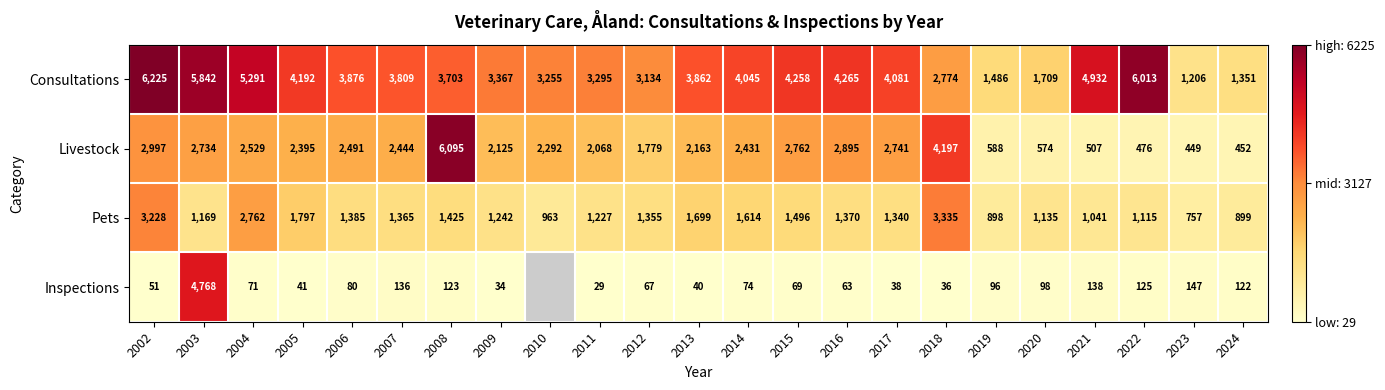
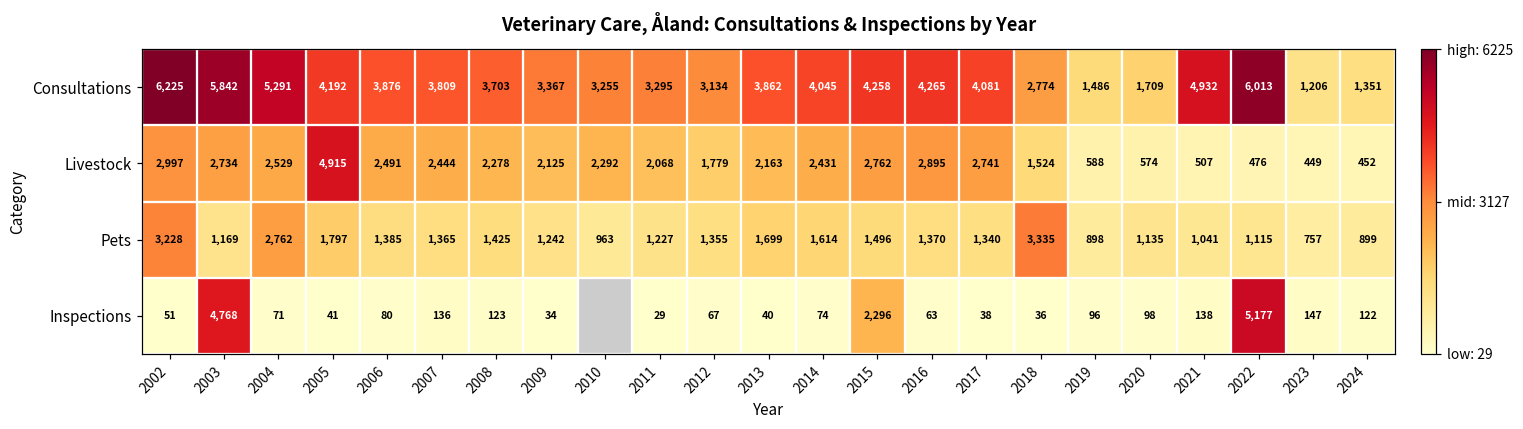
  {
    "Consultations": {
      "2002": "6,225",
      "2003": "5,842",
      "2004": "5,291",
      "2005": "4,192",
      "2006": "3,876",
      "2007": "3,809",
      "2008": "3,703",
      "2009": "3,367",
      "2010": "3,255",
      "2011": "3,295",
      "2012": "3,134",
      "2013": "3,862",
      "2014": "4,045",
      "2015": "4,258",
      "2016": "4,265",
      "2017": "4,081",
      "2018": "2,774",
      "2019": "1,486",
      "2020": "1,709",
      "2021": "4,932",
      "2022": "6,013",
      "2023": "1,206",
      "2024": "1,351"
    },
    "Livestock": {
      "2002": "2,997",
      "2003": "2,734",
      "2004": "2,529",
-     "2005": "2,395",
+     "2005": "4,915",
      "2006": "2,491",
      "2007": "2,444",
-     "2008": "6,095",
+     "2008": "2,278",
      "2009": "2,125",
      "2010": "2,292",
      "2011": "2,068",
      "2012": "1,779",
      "2013": "2,163",
      "2014": "2,431",
      "2015": "2,762",
      "2016": "2,895",
      "2017": "2,741",
-     "2018": "4,197",
+     "2018": "1,524",
      "2019": "588",
      "2020": "574",
      "2021": "507",
      "2022": "476",
      "2023": "449",
      "2024": "452"
    },
    "Pets": {
      "2002": "3,228",
      "2003": "1,169",
      "2004": "2,762",
      "2005": "1,797",
      "2006": "1,385",
      "2007": "1,365",
      "2008": "1,425",
      "2009": "1,242",
      "2010": "963",
      "2011": "1,227",
      "2012": "1,355",
      "2013": "1,699",
      "2014": "1,614",
      "2015": "1,496",
      "2016": "1,370",
      "2017": "1,340",
      "2018": "3,335",
      "2019": "898",
      "2020": "1,135",
      "2021": "1,041",
      "2022": "1,115",
      "2023": "757",
      "2024": "899"
    },
    "Inspections": {
      "2002": "51",
      "2003": "4,768",
      "2004": "71",
      "2005": "41",
      "2006": "80",
      "2007": "136",
      "2008": "123",
      "2009": "34",
      "2011": "29",
      "2012": "67",
      "2013": "40",
      "2014": "74",
-     "2015": "69",
+     "2015": "2,296",
      "2016": "63",
      "2017": "38",
      "2018": "36",
      "2019": "96",
      "2020": "98",
      "2021": "138",
-     "2022": "125",
+     "2022": "5,177",
      "2023": "147",
      "2024": "122"
    }
  }
